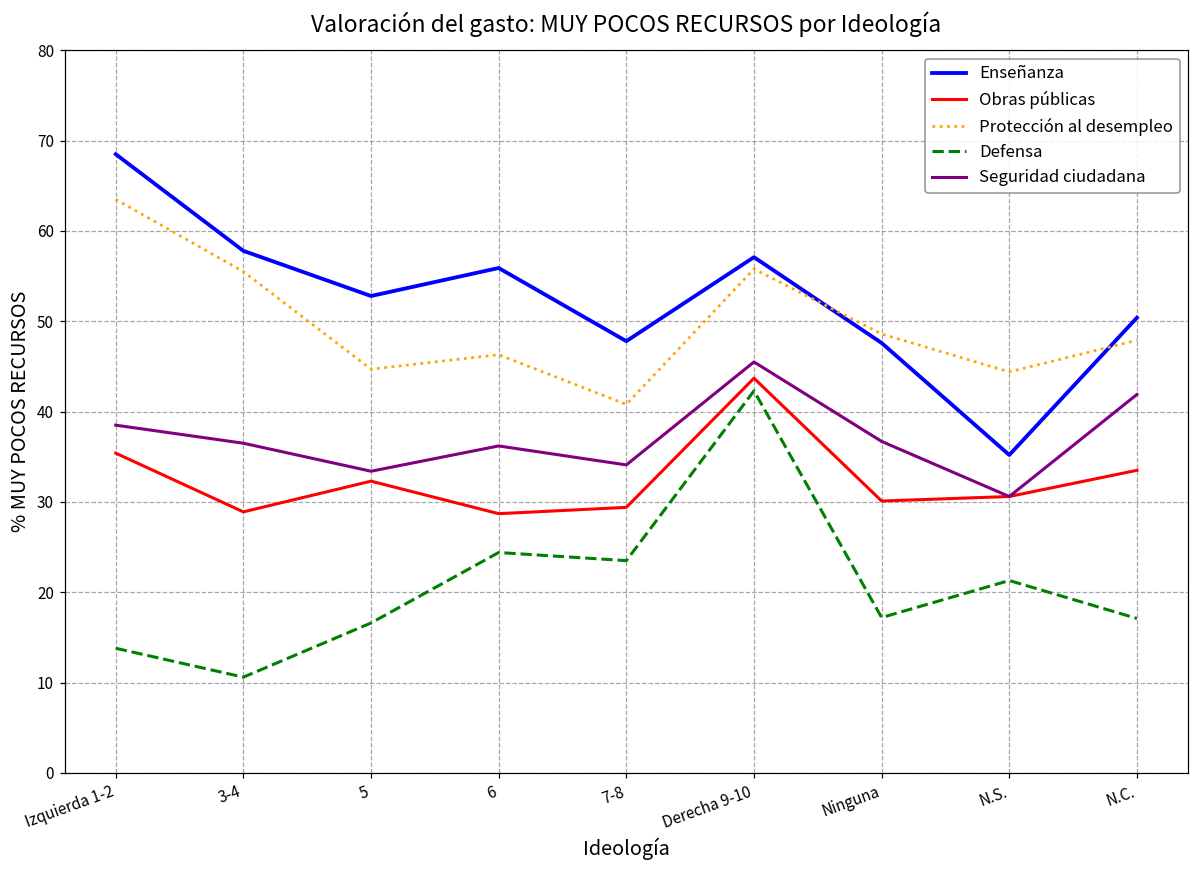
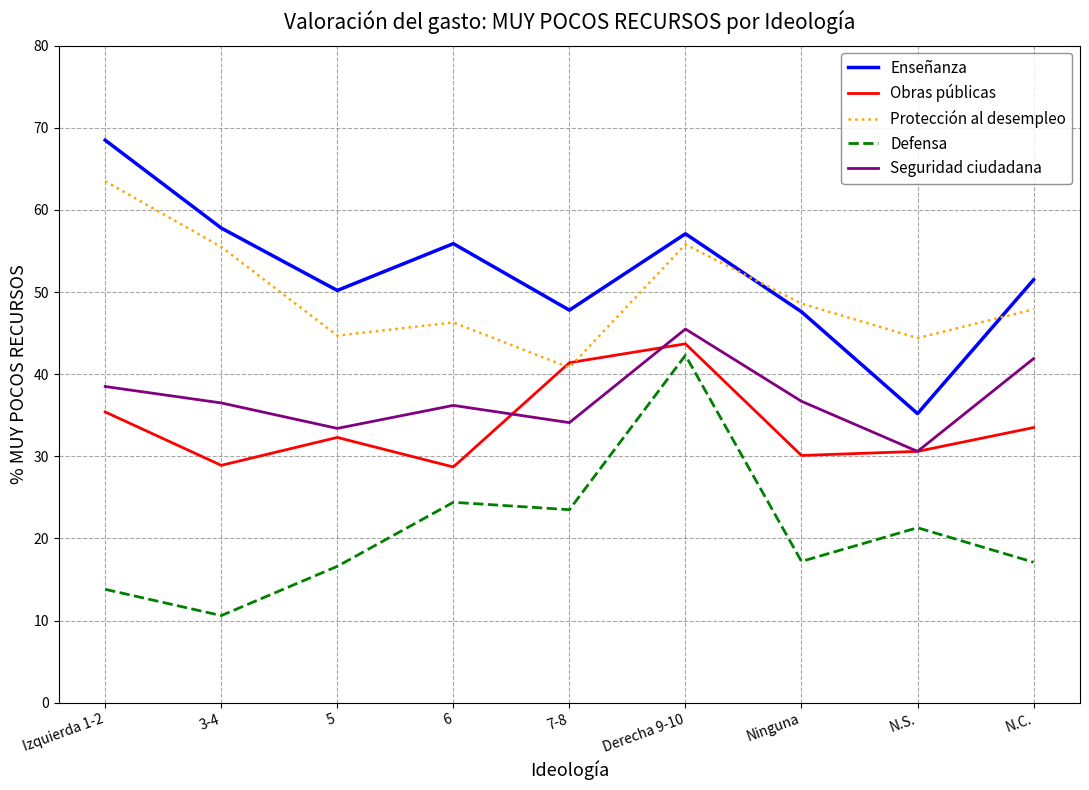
  {
    "Enseñanza": {
      "Izquierda 1-2": 69,
      "3-4": 58,
-     "5": 53,
+     "5": 50,
      "6": 56,
      "7-8": 48,
      "Derecha 9-10": 57,
      "Ninguna": 48,
      "N.S.": 35,
-     "N.C.": 50
+     "N.C.": 52
    },
    "Obras públicas": {
      "Izquierda 1-2": 35,
      "3-4": 29,
      "5": 32,
      "6": 29,
-     "7-8": 29,
+     "7-8": 41,
      "Derecha 9-10": 44,
      "Ninguna": 30,
      "N.C.": 34
    },
    "Protección al desempleo": {
      "Izquierda 1-2": 64,
      "3-4": 56,
      "5": 45,
      "6": 46,
      "7-8": 41,
      "Derecha 9-10": 56,
      "Ninguna": 49,
      "N.S.": 44,
      "N.C.": 48
    },
    "Defensa": {
      "Izquierda 1-2": 14,
      "3-4": 11,
      "5": 17,
      "6": 24,
      "7-8": 24,
      "Derecha 9-10": 42,
      "Ninguna": 17,
      "N.S.": 21,
      "N.C.": 17
    },
    "Seguridad ciudadana": {
      "Izquierda 1-2": 39,
      "3-4": 37,
      "5": 33,
      "6": 36,
      "7-8": 34,
      "Derecha 9-10": 46,
      "Ninguna": 37,
      "N.C.": 42
    }
  }
